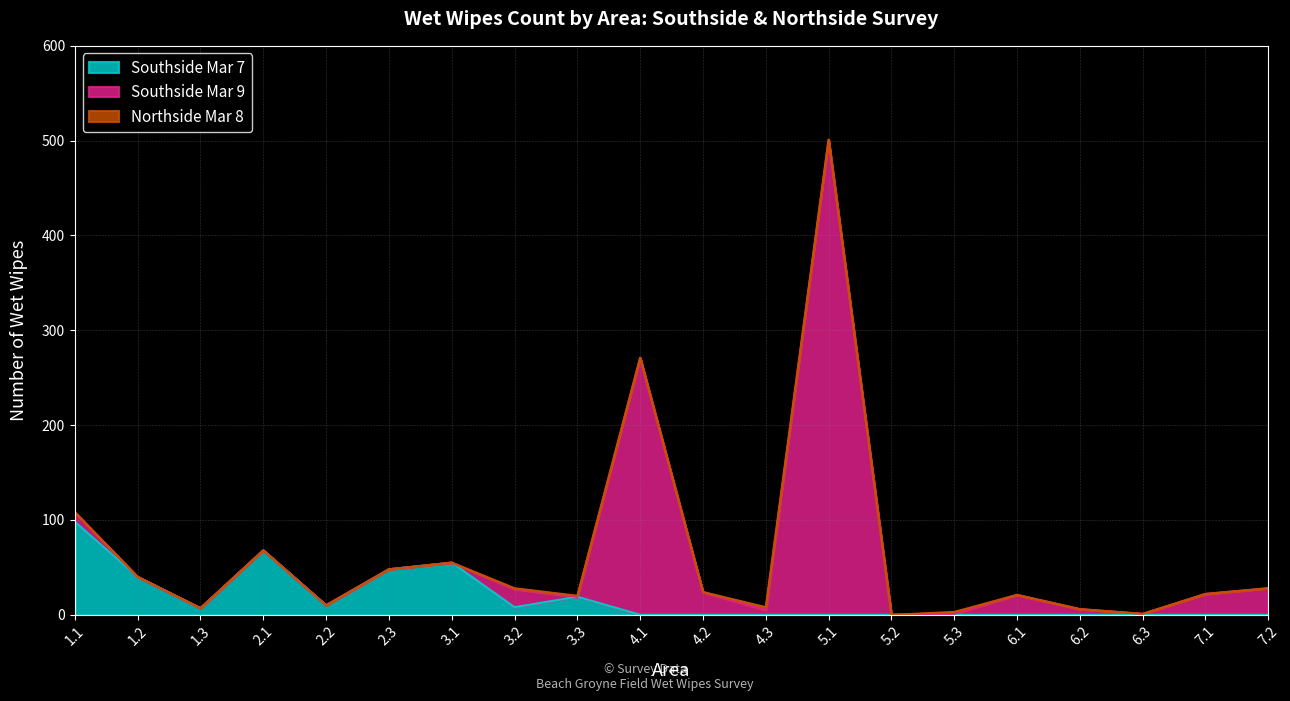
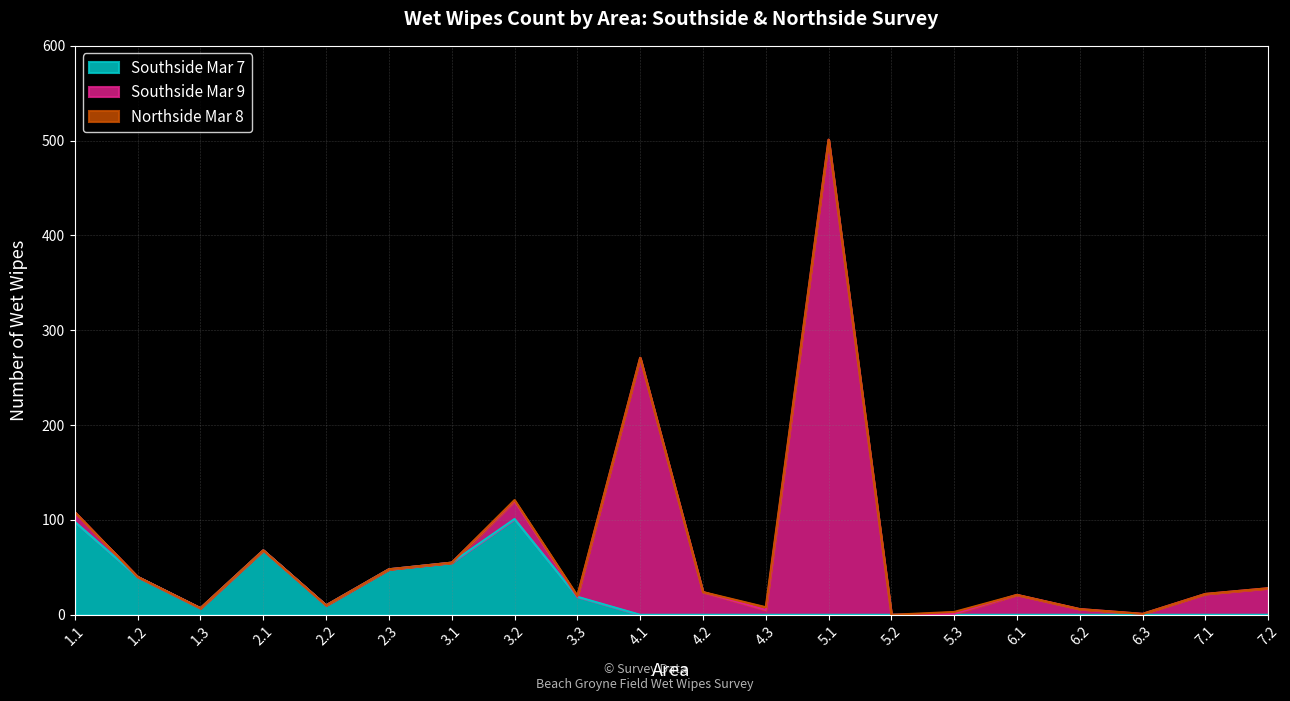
  {
    "Southside Mar 7": {
      "1.1": 100,
-     "3.2": 10,
+     "3.2": 100,
      "4.1": 0,
      "4.2": 0,
      "4.3": 0,
      "5.1": 0,
      "6.1": 0,
      "6.2": 0,
      "7.1": 0,
      "7.2": 0
    },
    "Southside Mar 9": {
      "4.3": 10
    },
    "Northside Mar 8": {
      "4.3": 0
    }
  }
